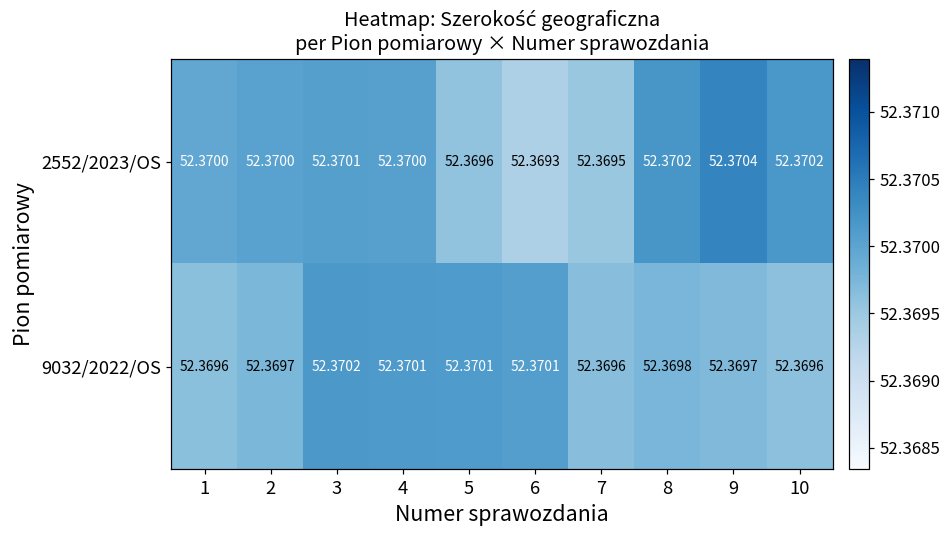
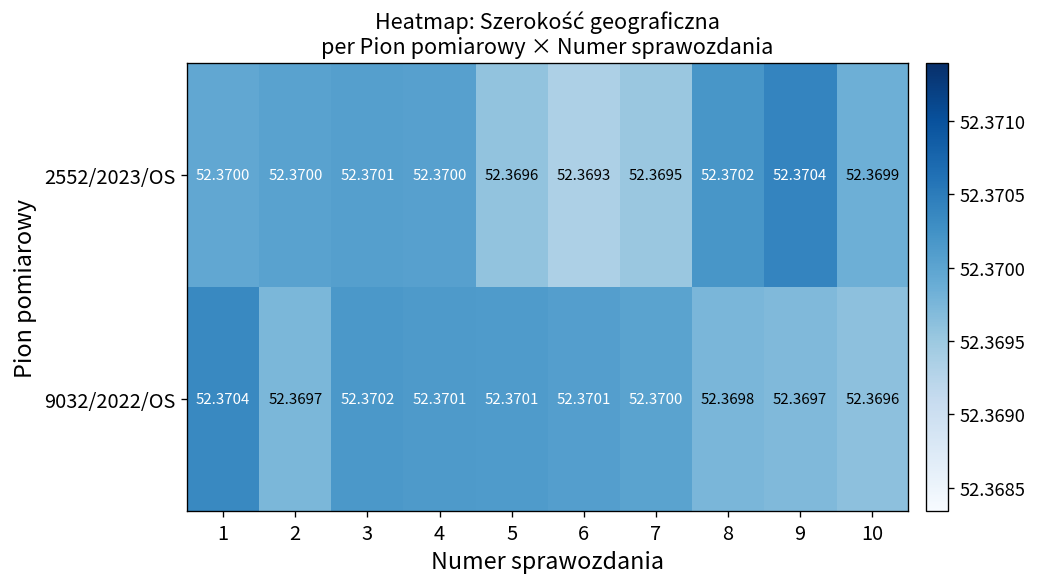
  {
    "2552/2023/OS": {
      "1": 52.3700,
      "2": 52.3700,
      "3": 52.3701,
      "4": 52.3700,
      "5": 52.3696,
      "6": 52.3693,
      "7": 52.3695,
      "8": 52.3702,
      "9": 52.3704,
-     "10": 52.3702
+     "10": 52.3699
    },
    "9032/2022/OS": {
-     "1": 52.3696,
+     "1": 52.3704,
      "2": 52.3697,
      "3": 52.3702,
      "4": 52.3701,
      "5": 52.3701,
      "6": 52.3701,
-     "7": 52.3696,
+     "7": 52.3700,
      "8": 52.3698,
      "9": 52.3697,
      "10": 52.3696
    }
  }
